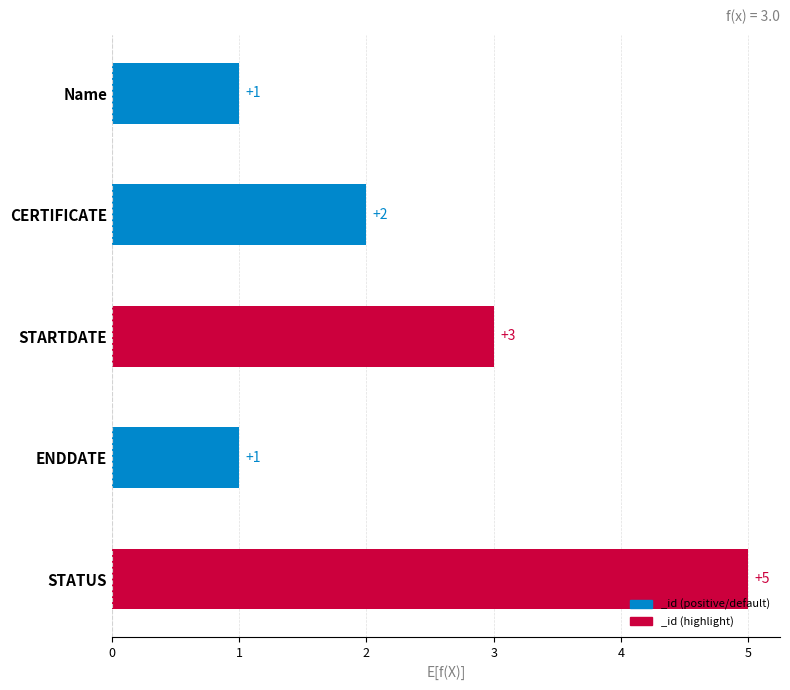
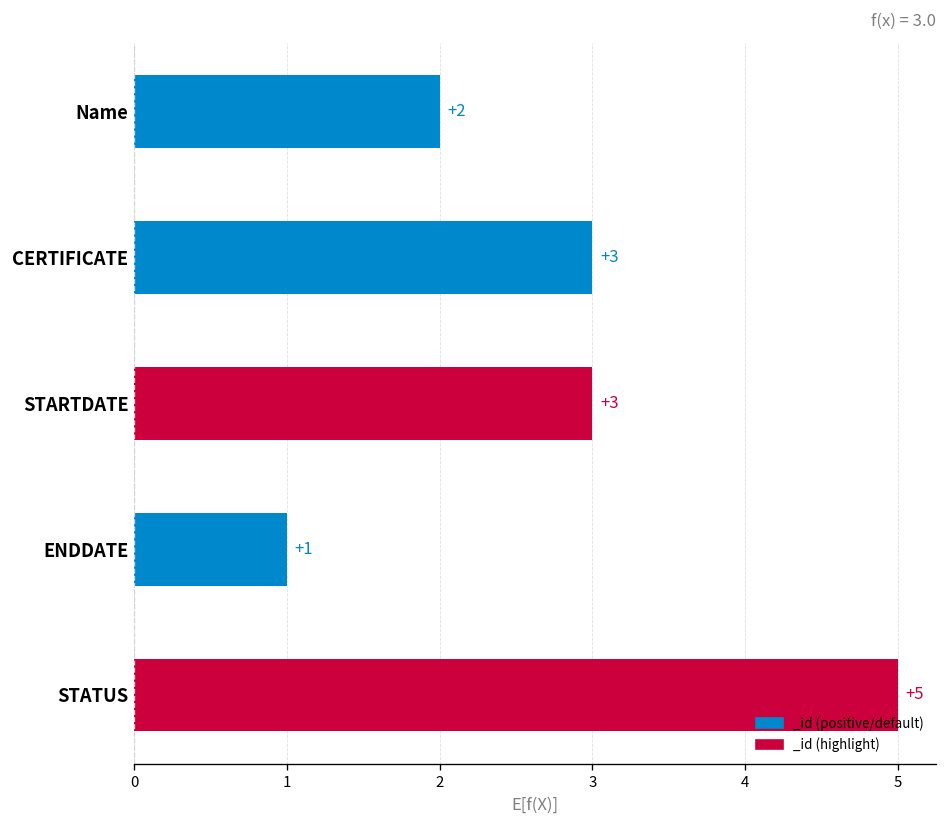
  {
-   "Name": "+1",
-   "CERTIFICATE": "+2",
+   "Name": "+2",
+   "CERTIFICATE": "+3",
    "STARTDATE": "+3",
    "ENDDATE": "+1",
    "STATUS": "+5"
  }
